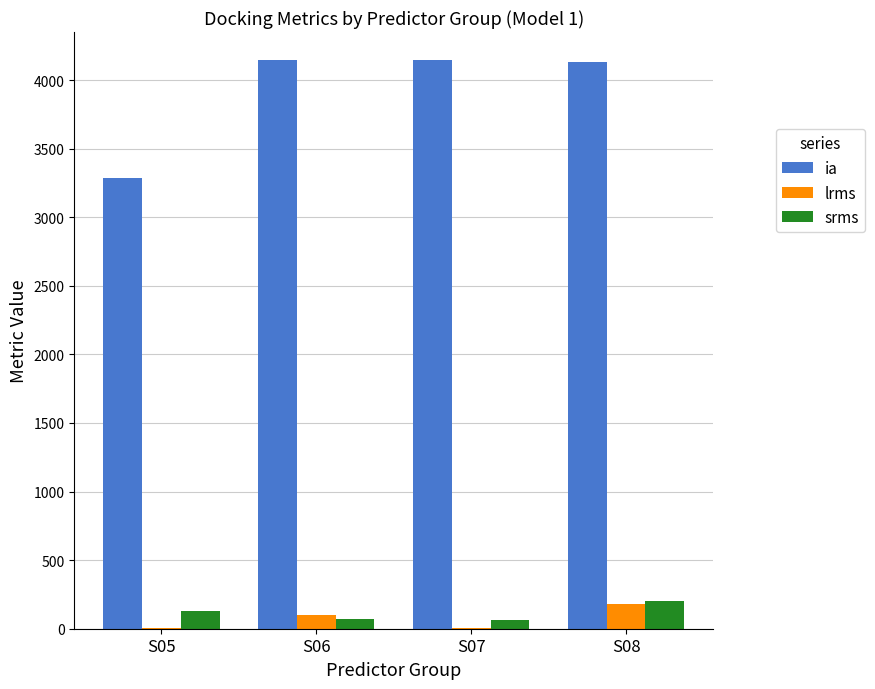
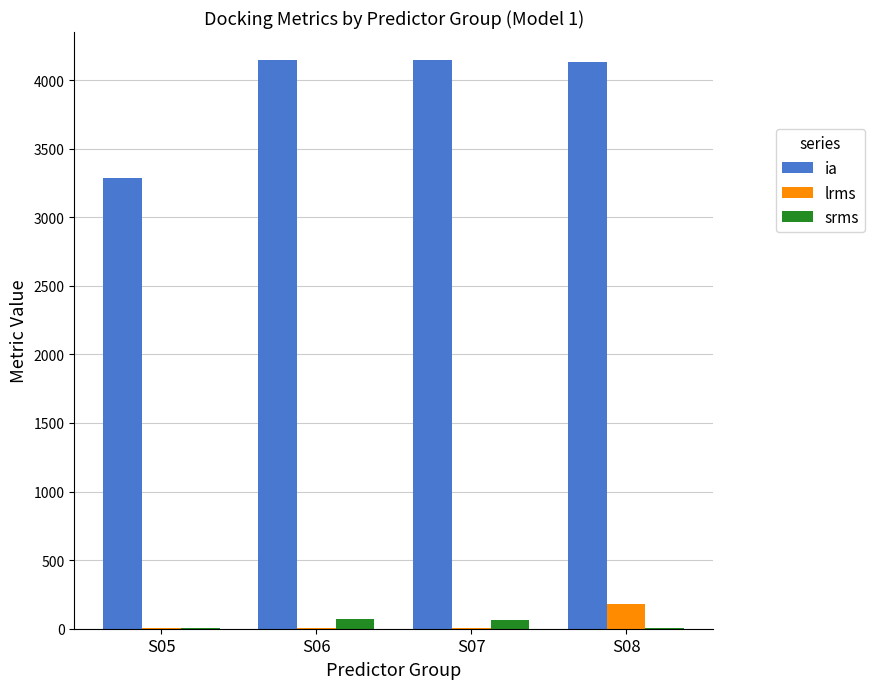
  {
    "ia": {
      "S05": 3280,
      "S06": 4140,
      "S07": 4140,
      "S08": 4130
    },
    "lrms": {
-     "S06": 100,
+     "S06": 0,
      "S08": 180
    },
    "srms": {
-     "S05": 130,
+     "S05": 0,
      "S06": 70,
      "S07": 60,
-     "S08": 200
+     "S08": 0
    }
  }
